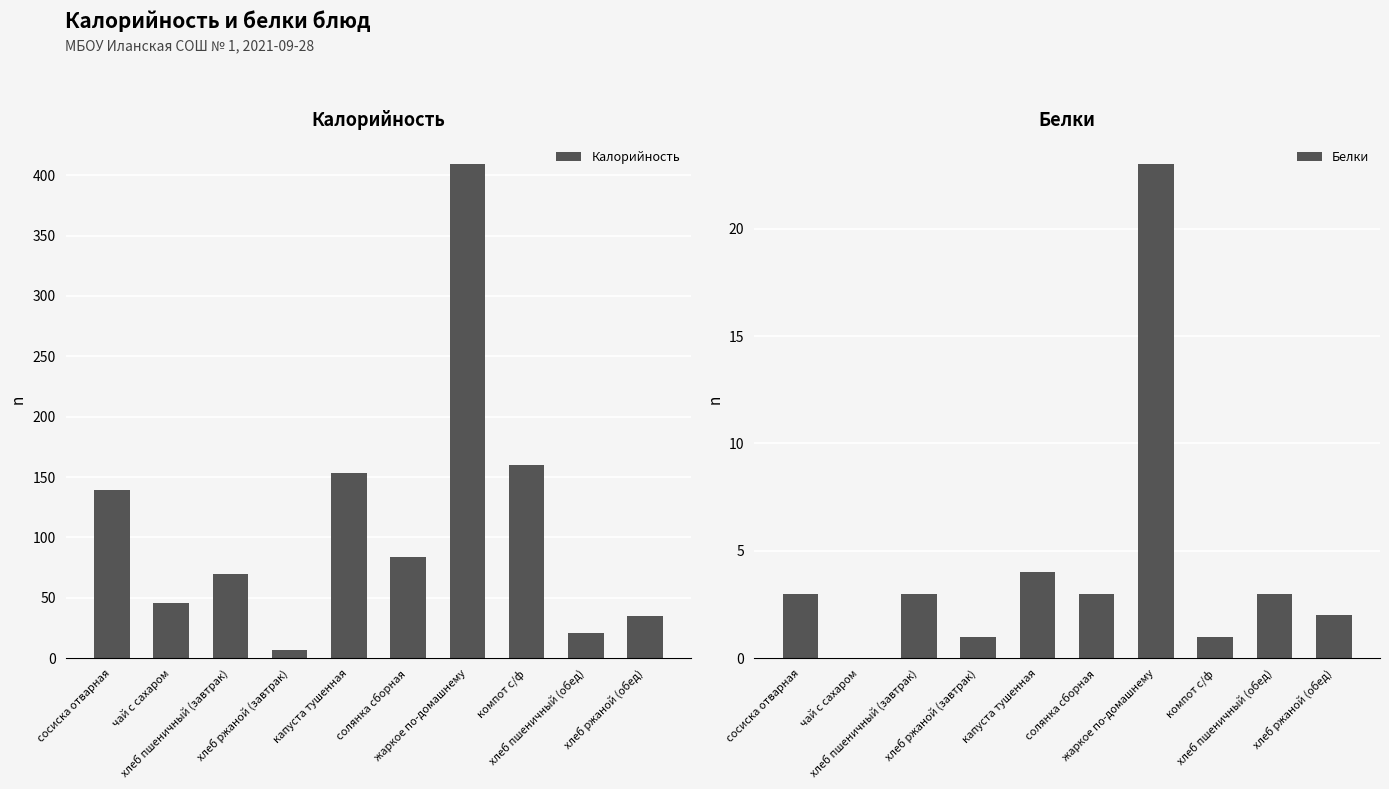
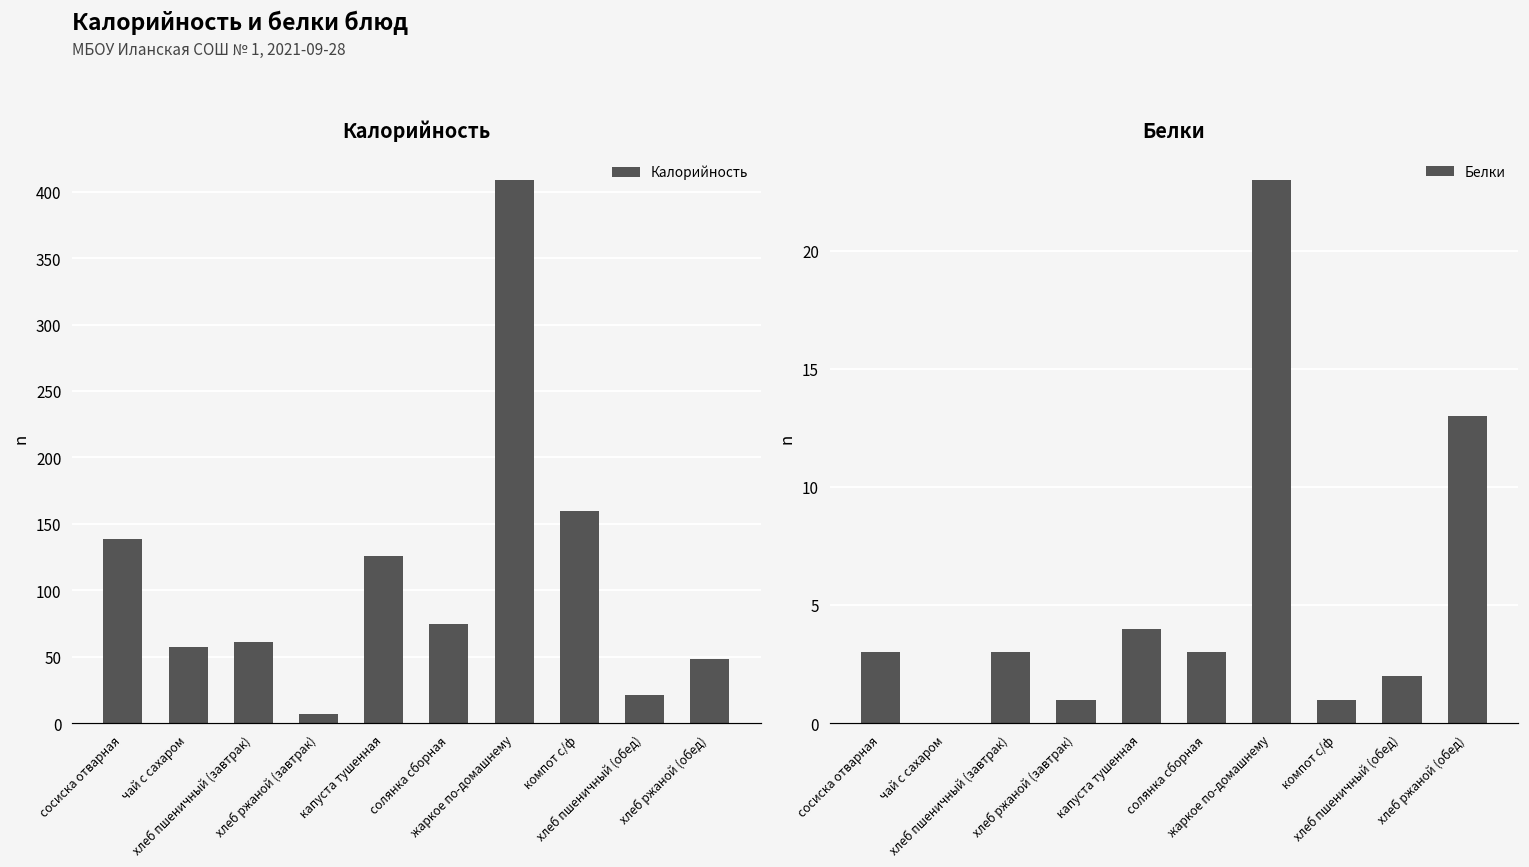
  {
    "Калорийность": {
      "сосиска отварная": 139,
-     "чай с сахаром": 46,
-     "хлеб пшеничный (завтрак)": 70,
+     "чай с сахаром": 57,
+     "хлеб пшеничный (завтрак)": 61,
      "хлеб ржаной (завтрак)": 7,
-     "капуста тушенная": 153,
-     "солянка сборная": 84,
+     "капуста тушенная": 126,
+     "солянка сборная": 75,
      "жаркое по-домашнему": 409,
      "компот с/ф": 160,
      "хлеб пшеничный (обед)": 21,
-     "хлеб ржаной (обед)": 35
+     "хлеб ржаной (обед)": 48
    },
    "Белки": {
      "сосиска отварная": 3,
      "чай с сахаром": 0,
      "хлеб пшеничный (завтрак)": 3,
      "хлеб ржаной (завтрак)": 1,
      "капуста тушенная": 4,
      "солянка сборная": 3,
      "жаркое по-домашнему": 23,
      "компот с/ф": 1,
-     "хлеб пшеничный (обед)": 3,
-     "хлеб ржаной (обед)": 2
+     "хлеб пшеничный (обед)": 2,
+     "хлеб ржаной (обед)": 13
    }
  }
